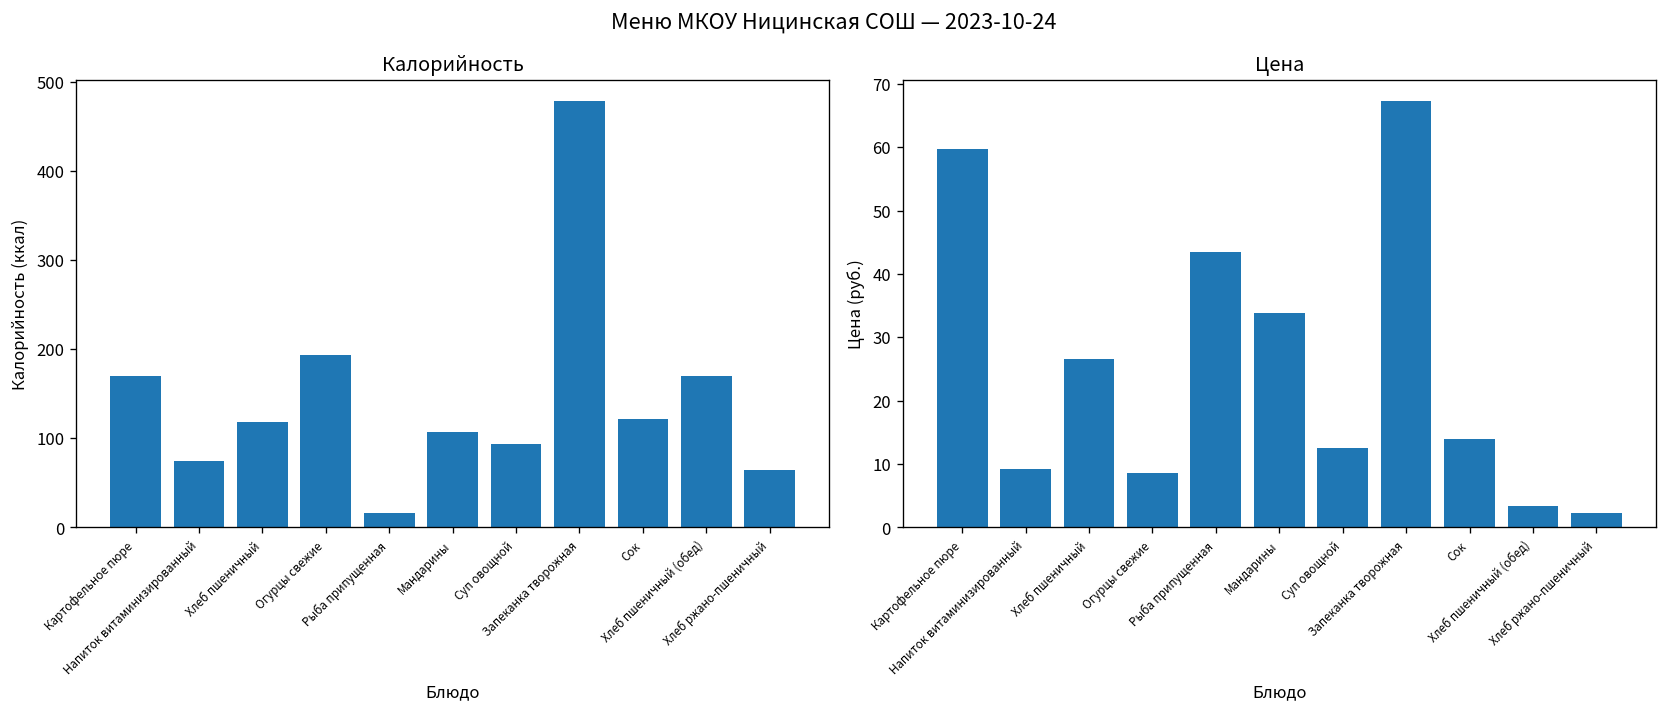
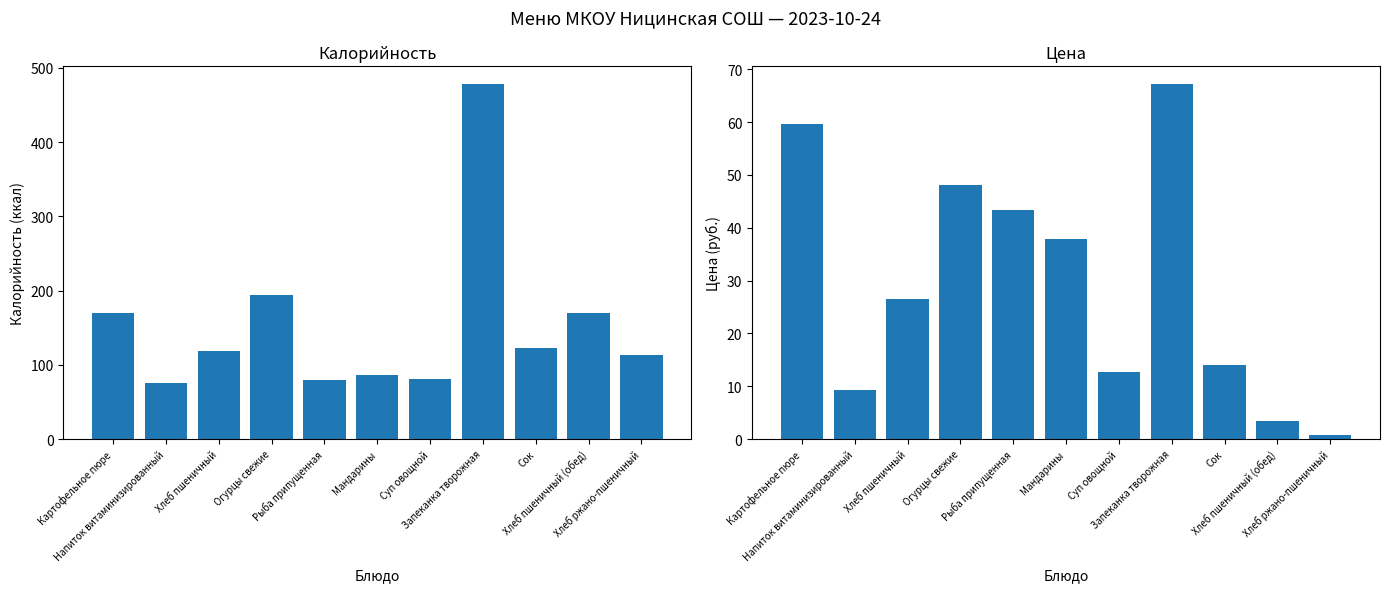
  {
    "Калорийность": {
      "Картофельное пюре": 170,
      "Напиток витаминизированный": 80,
      "Хлеб пшеничный": 120,
      "Огурцы свежие": 190,
-     "Рыба припущенная": 20,
-     "Мандарины": 110,
-     "Суп овощной": 90,
+     "Рыба припущенная": 80,
+     "Мандарины": 90,
+     "Суп овощной": 80,
      "Запеканка творожная": 480,
      "Сок": 120,
      "Хлеб пшеничный (обед)": 170,
-     "Хлеб ржано-пшеничный": 70
+     "Хлеб ржано-пшеничный": 110
    },
    "Цена": {
      "Картофельное пюре": 60,
      "Напиток витаминизированный": 9,
      "Хлеб пшеничный": 27,
-     "Огурцы свежие": 9,
+     "Огурцы свежие": 48,
      "Рыба припущенная": 43,
-     "Мандарины": 34,
+     "Мандарины": 38,
      "Суп овощной": 13,
      "Запеканка творожная": 67,
      "Сок": 14,
      "Хлеб пшеничный (обед)": 3,
-     "Хлеб ржано-пшеничный": 2
+     "Хлеб ржано-пшеничный": 1
    }
  }
